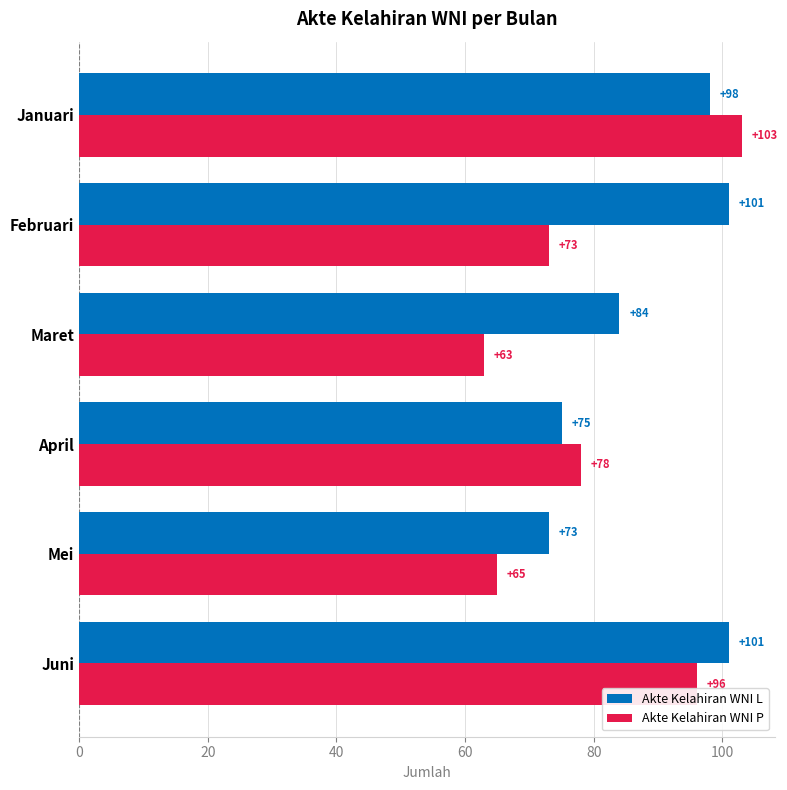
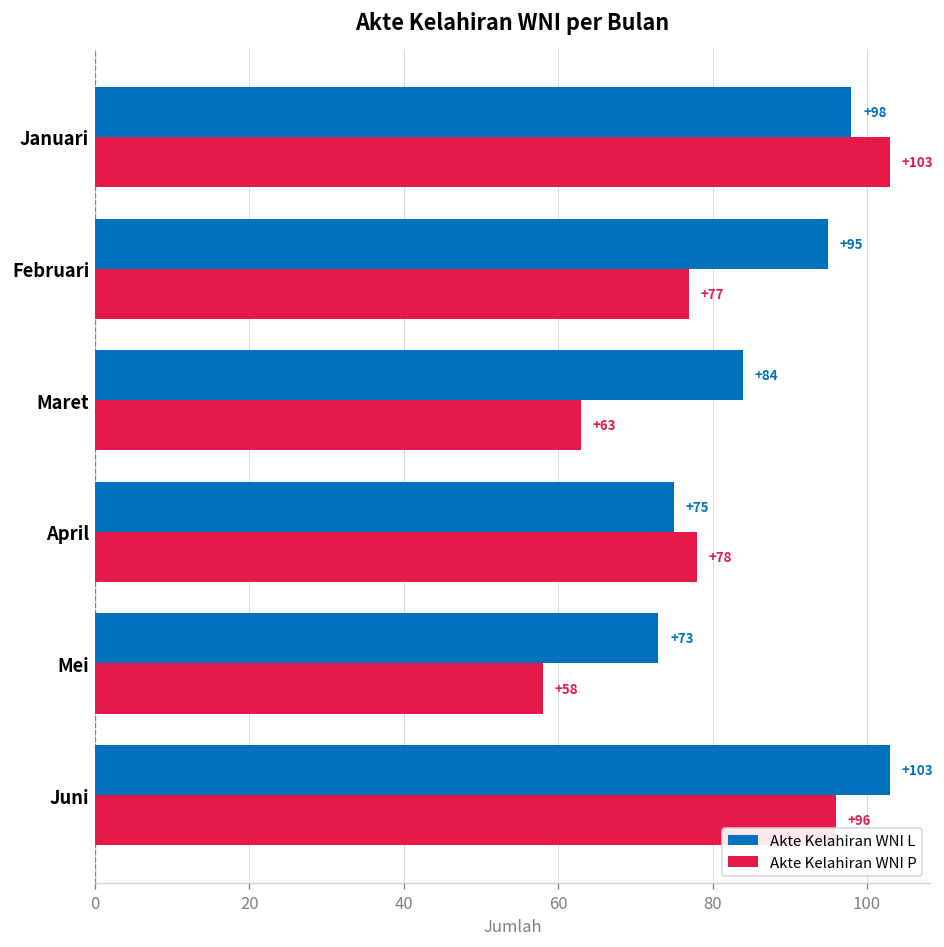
  {
    "Akte Kelahiran WNI L": {
      "Januari": "+98",
-     "Februari": "+101",
+     "Februari": "+95",
      "Maret": "+84",
      "April": "+75",
      "Mei": "+73",
-     "Juni": "+101"
+     "Juni": "+103"
    },
    "Akte Kelahiran WNI P": {
      "Januari": "+103",
-     "Februari": "+73",
+     "Februari": "+77",
      "Maret": "+63",
      "April": "+78",
-     "Mei": "+65"
+     "Mei": "+58"
    }
  }
